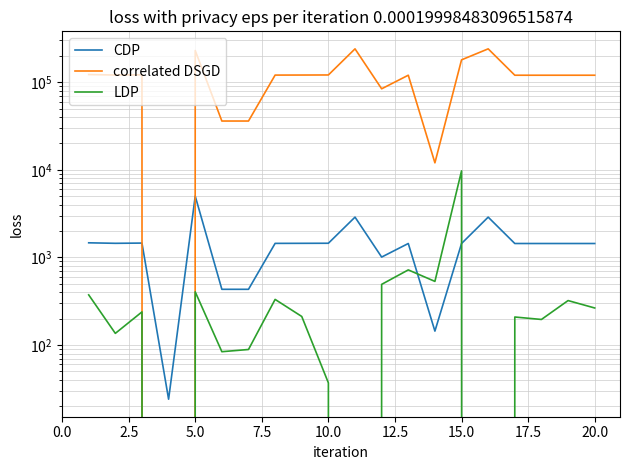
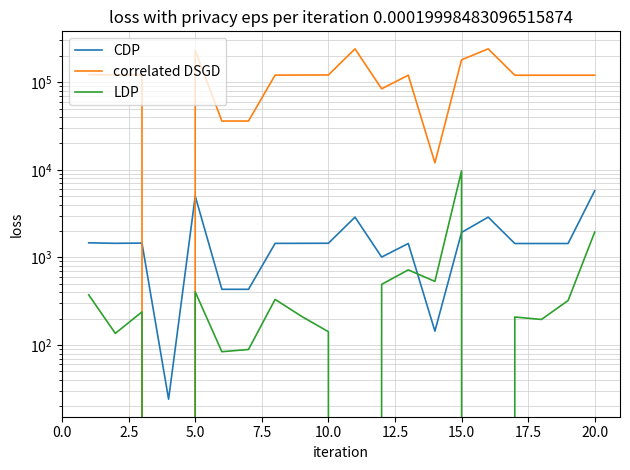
  {
    "CDP": {
      "5.0": 5000,
      "10.0": 1500,
-     "15.0": 1400,
-     "20.0": 1400
+     "15.0": 1900,
+     "20.0": 6000
    },
    "correlated DSGD": {
      "10.0": 120000,
      "15.0": 180000,
      "20.0": 120000
    },
    "LDP": {
      "5.0": 400,
-     "10.0": 37,
+     "10.0": 140,
      "15.0": 10000,
-     "20.0": 270
+     "20.0": 1900
    }
  }
